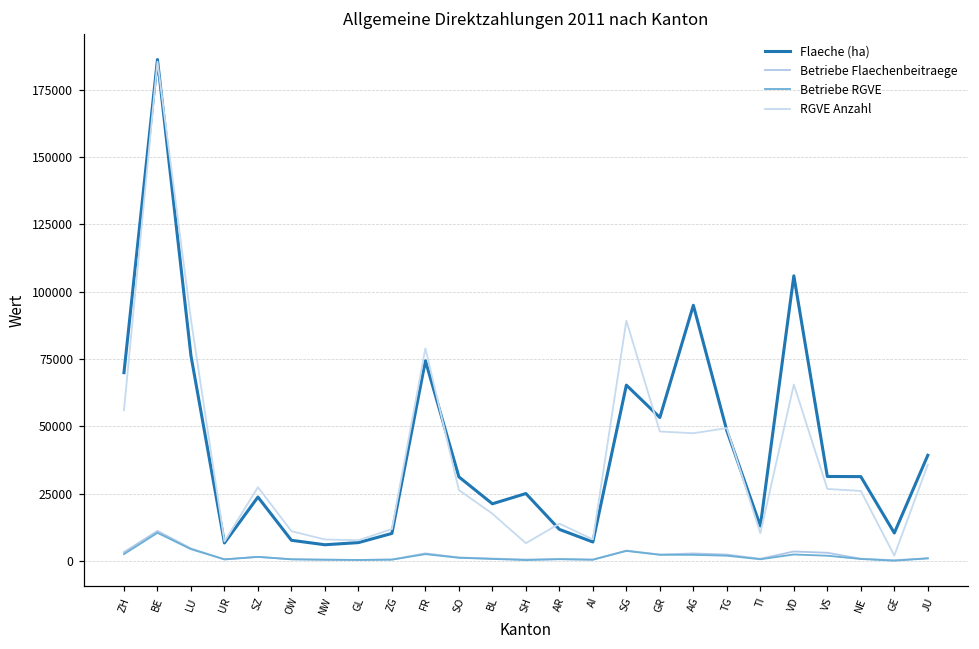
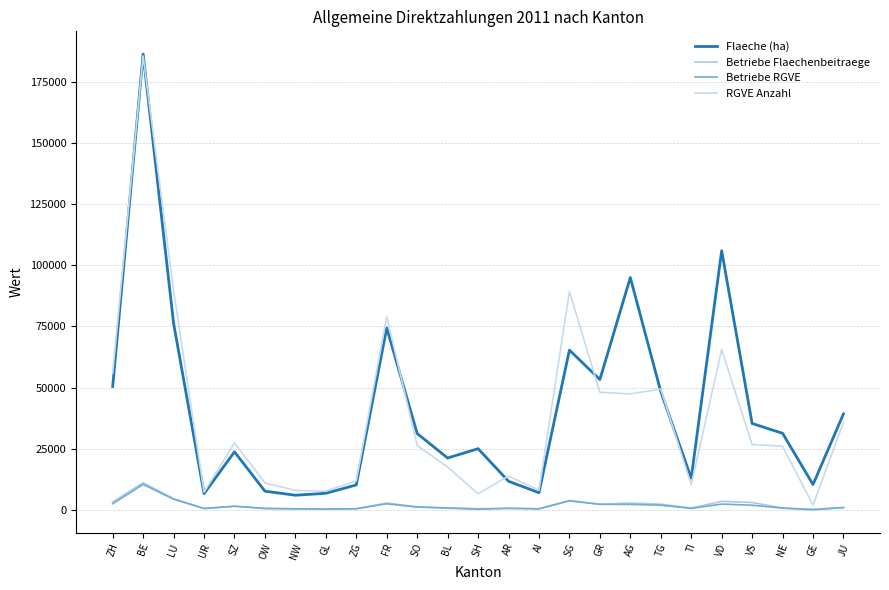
  {
    "Flaeche (ha)": {
-     "ZH": 70000,
+     "ZH": 50000,
      "LU": 76000,
      "SZ": 24000,
      "OW": 8000,
      "NW": 6000,
      "ZG": 10000,
      "FR": 74000,
      "SO": 31000,
      "BL": 21000,
      "SH": 25000,
      "AR": 12000,
      "SG": 65000,
      "GR": 53000,
      "AG": 95000,
      "TI": 13000,
      "VD": 106000,
-     "VS": 31000,
+     "VS": 35000,
      "NE": 31000,
      "GE": 10000,
      "JU": 39000
    },
    "Betriebe RGVE": {
      "VD": 2000,
      "VS": 2000
    }
  }
